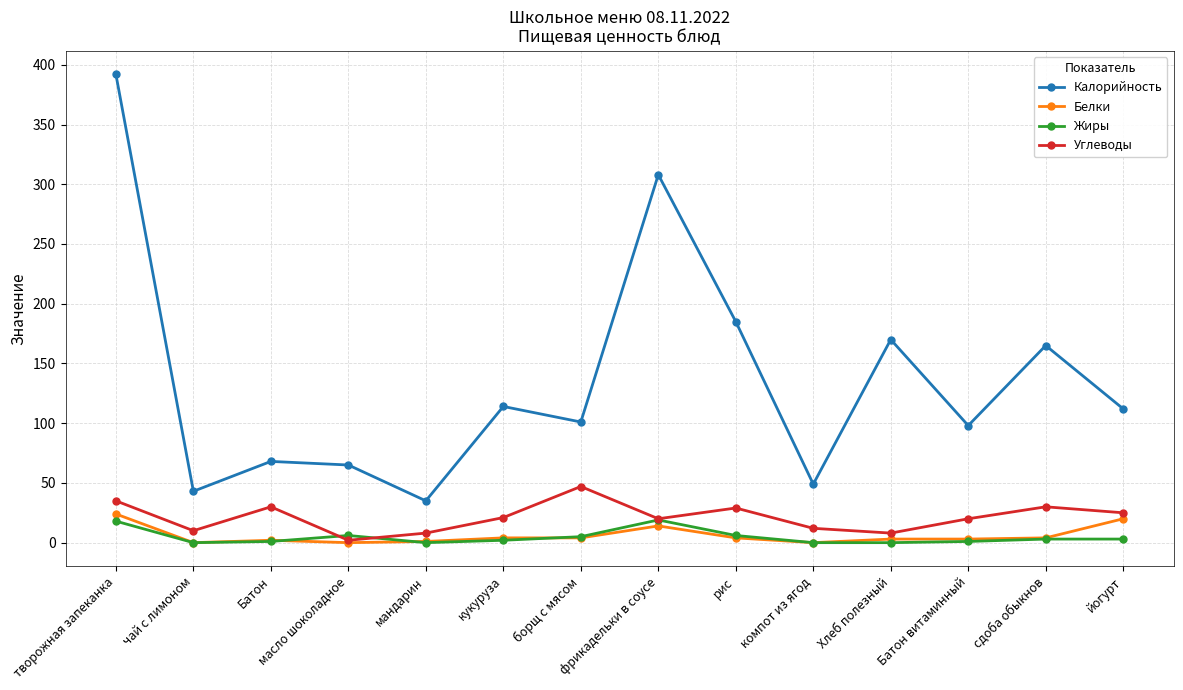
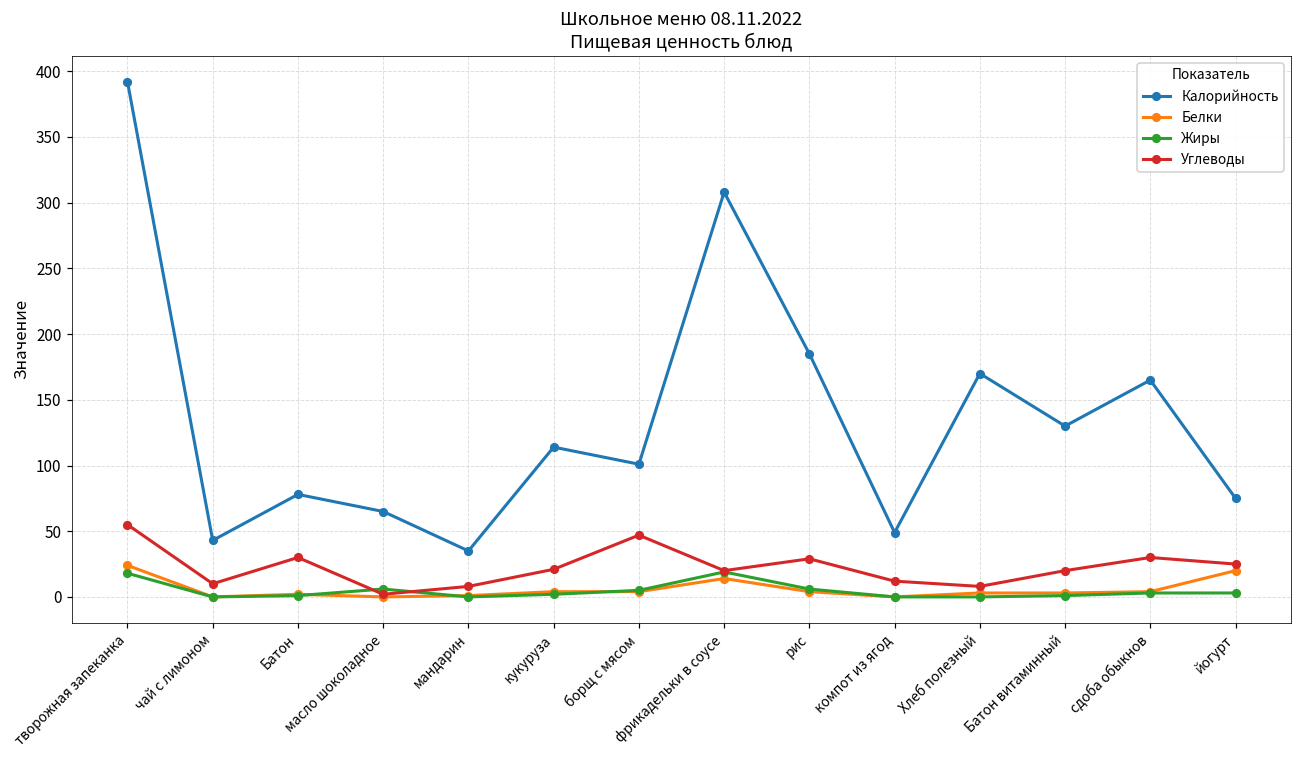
  {
    "Калорийность": {
      "творожная запеканка": 392,
      "чай с лимоном": 43,
-     "Батон": 68,
+     "Батон": 78,
      "масло шоколадное": 65,
      "мандарин": 35,
      "кукуруза": 114,
      "борщ с мясом": 101,
      "фрикадельки в соусе": 308,
      "рис": 185,
      "компот из ягод": 49,
      "Хлеб полезный": 170,
-     "Батон витаминный": 98,
+     "Батон витаминный": 130,
      "сдоба обыкнов": 165,
-     "йогурт": 112
+     "йогурт": 75
    },
    "Белки": {
      "творожная запеканка": 24,
      "фрикадельки в соусе": 14,
      "Хлеб полезный": 3,
      "йогурт": 20
    },
    "Жиры": {
      "творожная запеканка": 18,
      "масло шоколадное": 6,
      "Хлеб полезный": 0,
      "йогурт": 3
    },
    "Углеводы": {
-     "творожная запеканка": 35,
+     "творожная запеканка": 55,
      "чай с лимоном": 10,
      "Батон": 30,
      "мандарин": 8,
      "кукуруза": 21,
      "борщ с мясом": 47,
      "рис": 29,
      "компот из ягод": 12,
      "Хлеб полезный": 8,
      "Батон витаминный": 20,
      "сдоба обыкнов": 30,
      "йогурт": 25
    }
  }
